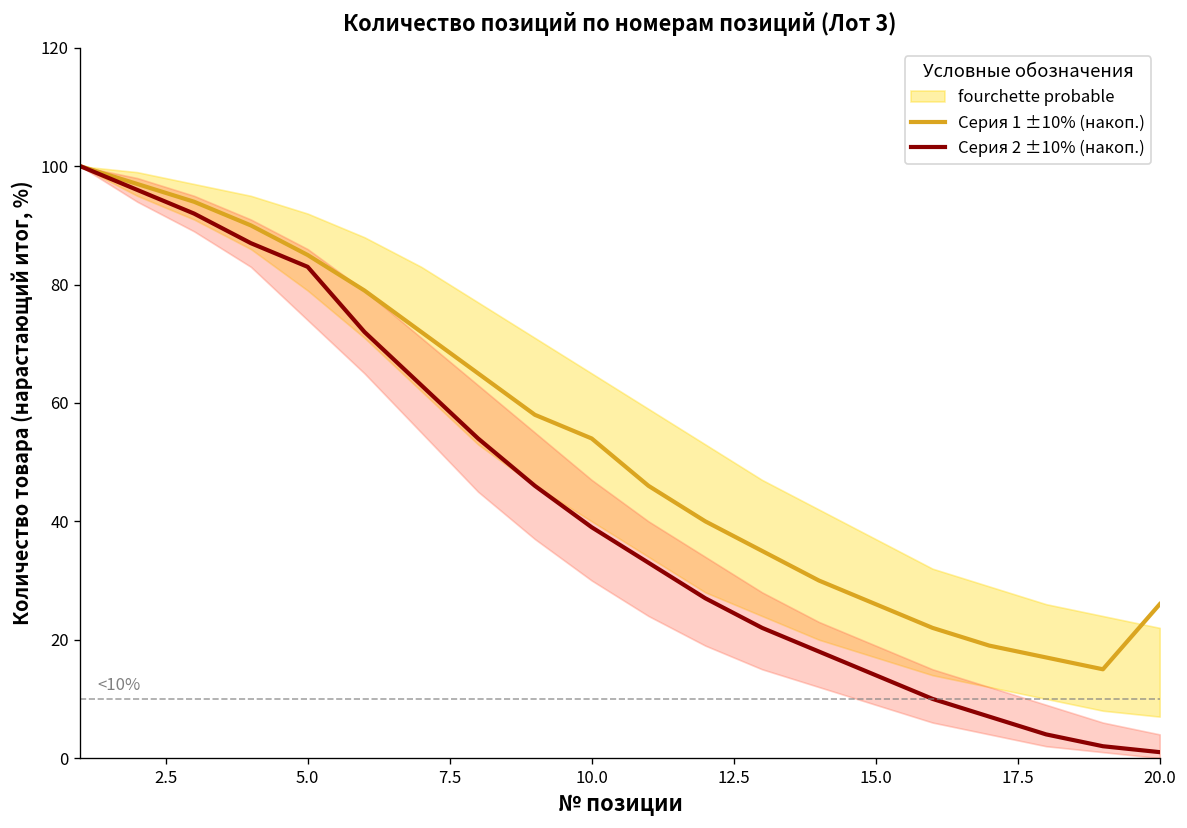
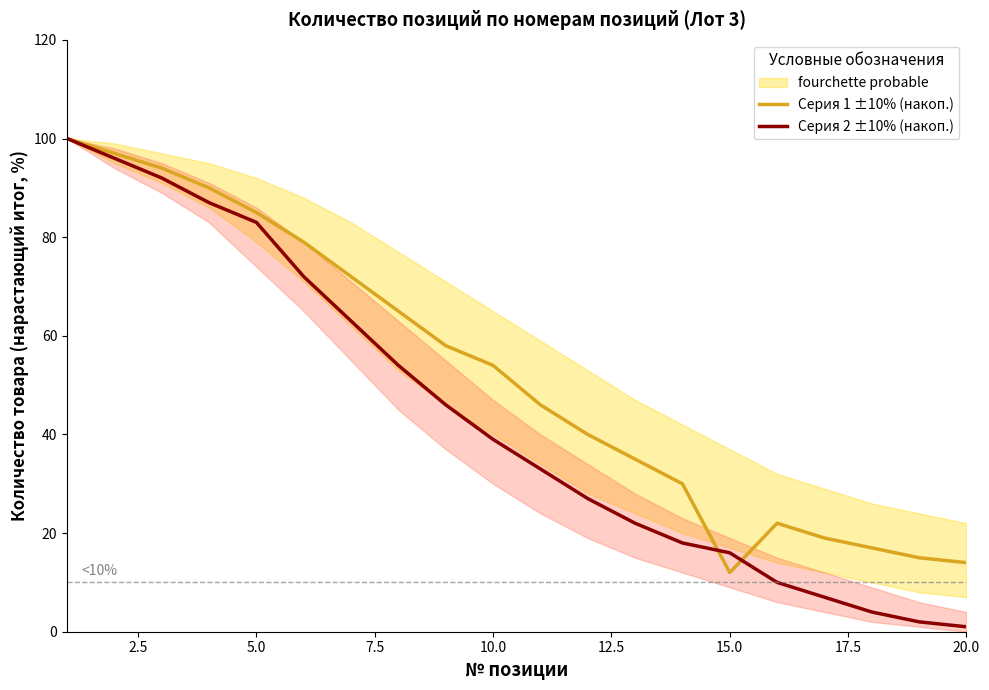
  {
    "Серия 1 ±10% (накоп.)": {
      "5.0": 85,
      "10.0": 54,
-     "15.0": 26,
-     "20.0": 26
+     "15.0": 12,
+     "20.0": 14
    },
    "Серия 2 ±10% (накоп.)": {
      "5.0": 83,
      "10.0": 39,
-     "15.0": 14,
+     "15.0": 16,
      "20.0": 1
    }
  }
